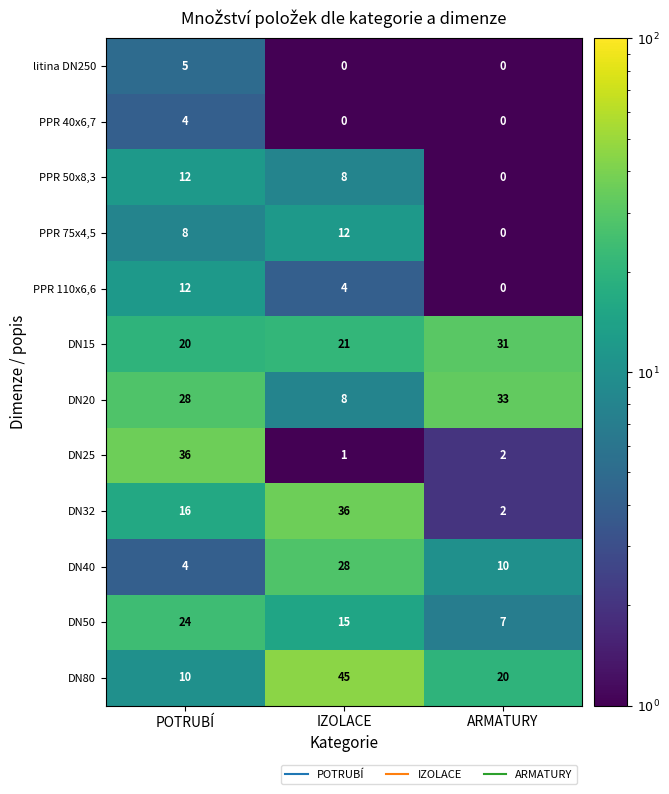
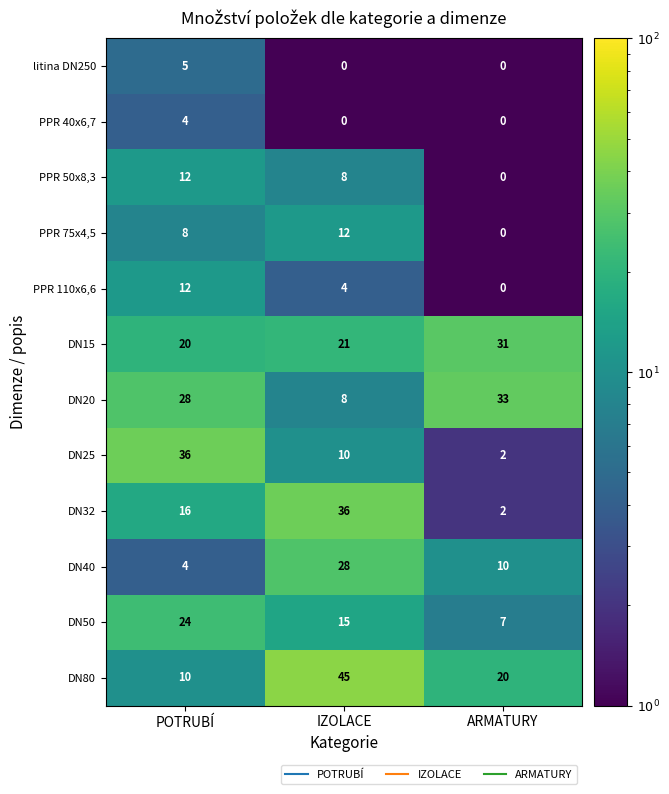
  {
    "litina DN250": {
      "POTRUBÍ": 5,
      "IZOLACE": 0,
      "ARMATURY": 0
    },
    "PPR 40x6,7": {
      "POTRUBÍ": 4,
      "IZOLACE": 0,
      "ARMATURY": 0
    },
    "PPR 50x8,3": {
      "POTRUBÍ": 12,
      "IZOLACE": 8,
      "ARMATURY": 0
    },
    "PPR 75x4,5": {
      "POTRUBÍ": 8,
      "IZOLACE": 12,
      "ARMATURY": 0
    },
    "PPR 110x6,6": {
      "POTRUBÍ": 12,
      "IZOLACE": 4,
      "ARMATURY": 0
    },
    "DN15": {
      "POTRUBÍ": 20,
      "IZOLACE": 21,
      "ARMATURY": 31
    },
    "DN20": {
      "POTRUBÍ": 28,
      "IZOLACE": 8,
      "ARMATURY": 33
    },
    "DN25": {
      "POTRUBÍ": 36,
-     "IZOLACE": 1,
+     "IZOLACE": 10,
      "ARMATURY": 2
    },
    "DN32": {
      "POTRUBÍ": 16,
      "IZOLACE": 36,
      "ARMATURY": 2
    },
    "DN40": {
      "POTRUBÍ": 4,
      "IZOLACE": 28,
      "ARMATURY": 10
    },
    "DN50": {
      "POTRUBÍ": 24,
      "IZOLACE": 15,
      "ARMATURY": 7
    },
    "DN80": {
      "POTRUBÍ": 10,
      "IZOLACE": 45,
      "ARMATURY": 20
    }
  }
